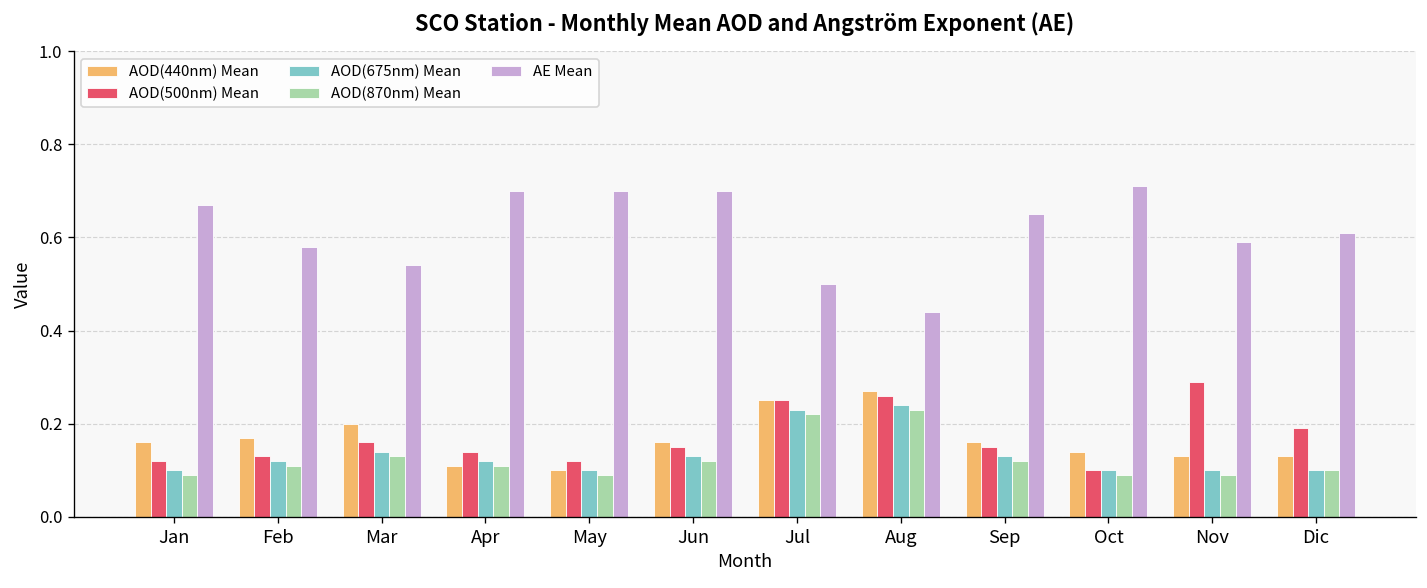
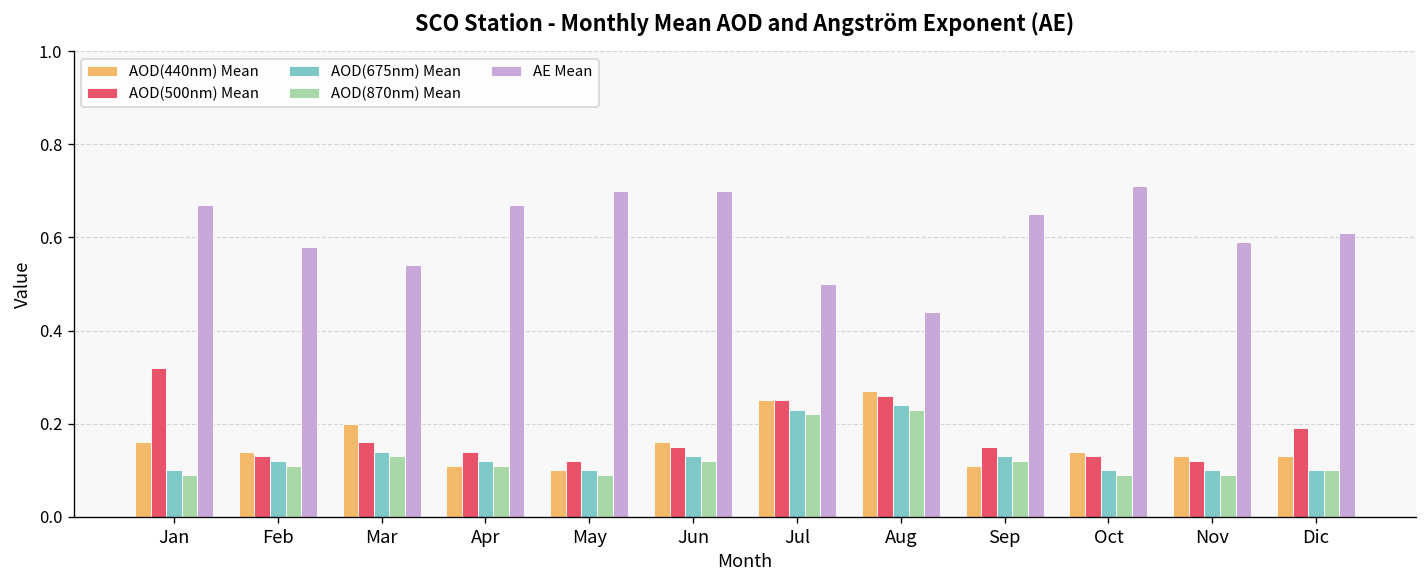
  {
    "AOD(440nm) Mean": {
      "Jan": 0.16,
-     "Feb": 0.17,
+     "Feb": 0.14,
      "Mar": 0.20,
      "Apr": 0.11,
      "May": 0.10,
      "Jun": 0.16,
      "Jul": 0.25,
      "Aug": 0.27,
-     "Sep": 0.16,
+     "Sep": 0.11,
      "Oct": 0.14,
      "Nov": 0.13,
      "Dic": 0.13
    },
    "AOD(500nm) Mean": {
-     "Jan": 0.12,
+     "Jan": 0.32,
      "Feb": 0.13,
      "Mar": 0.16,
      "Apr": 0.14,
      "May": 0.12,
      "Jun": 0.15,
      "Jul": 0.25,
      "Aug": 0.26,
      "Sep": 0.15,
-     "Oct": 0.10,
-     "Nov": 0.29,
+     "Oct": 0.13,
+     "Nov": 0.12,
      "Dic": 0.19
    },
    "AE Mean": {
      "Jan": 0.67,
      "Feb": 0.58,
      "Mar": 0.54,
-     "Apr": 0.70,
+     "Apr": 0.67,
      "May": 0.70,
      "Jun": 0.70,
      "Jul": 0.50,
      "Aug": 0.44,
      "Sep": 0.65,
      "Oct": 0.71,
      "Nov": 0.59,
      "Dic": 0.61
    }
  }
